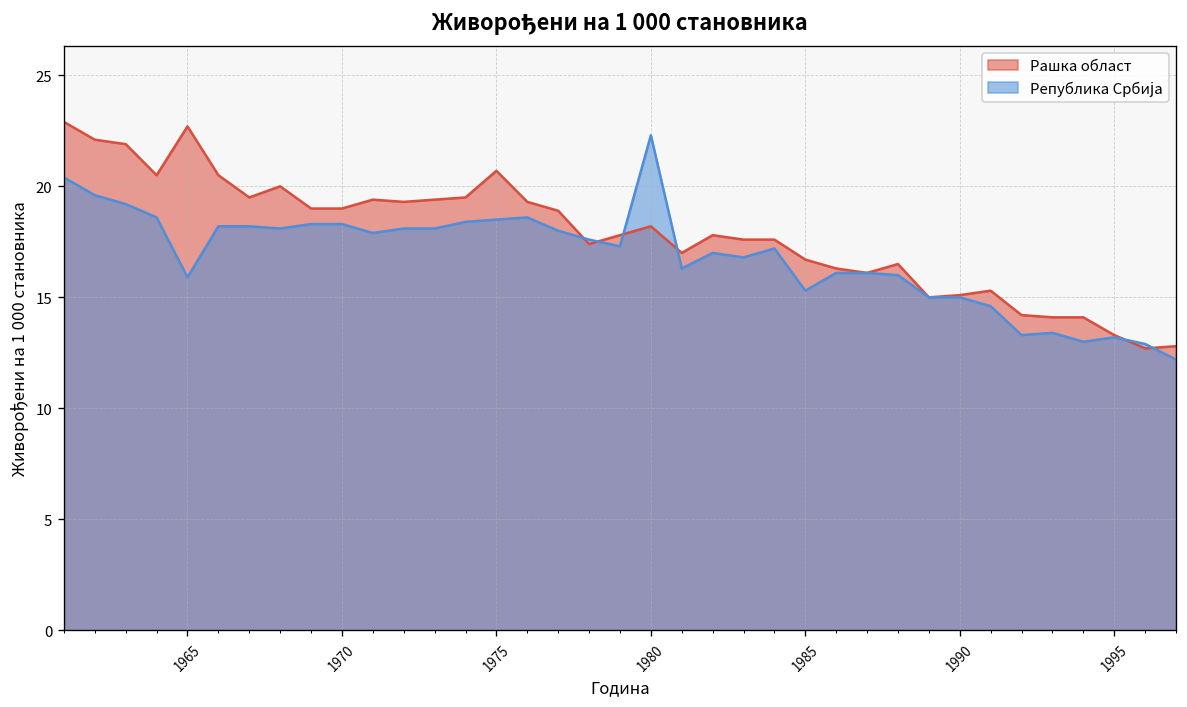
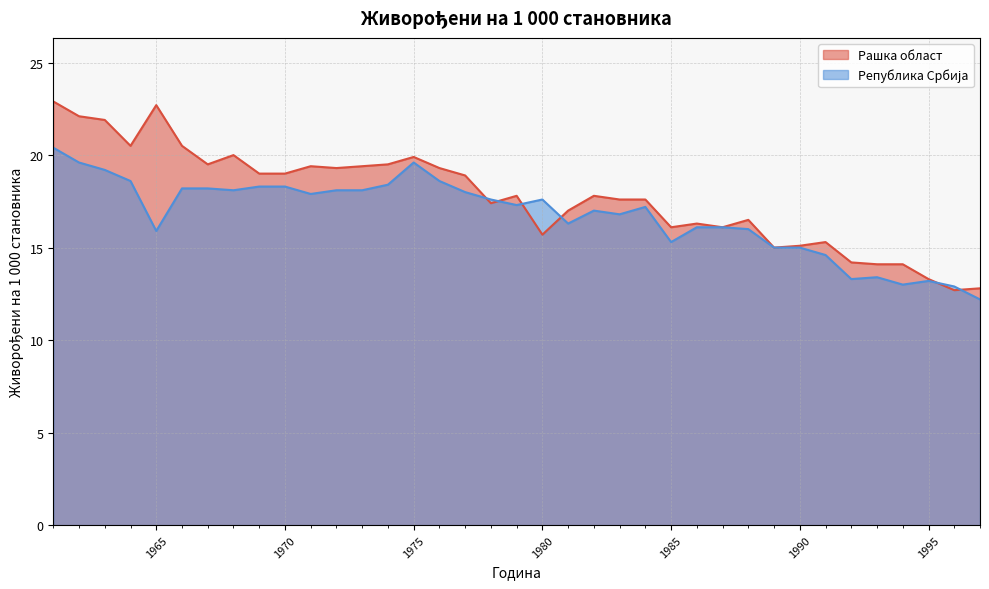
  {
    "Рашка област": {
      "1965": 22.7,
      "1970": 19.0,
-     "1975": 20.7,
-     "1980": 18.2,
-     "1985": 16.7
+     "1975": 19.9,
+     "1980": 15.7,
+     "1985": 16.1
    },
    "Република Србија": {
      "1965": 15.9,
      "1970": 18.3,
-     "1975": 18.5,
-     "1980": 22.3,
+     "1975": 19.6,
+     "1980": 17.6,
      "1985": 15.3
    }
  }
